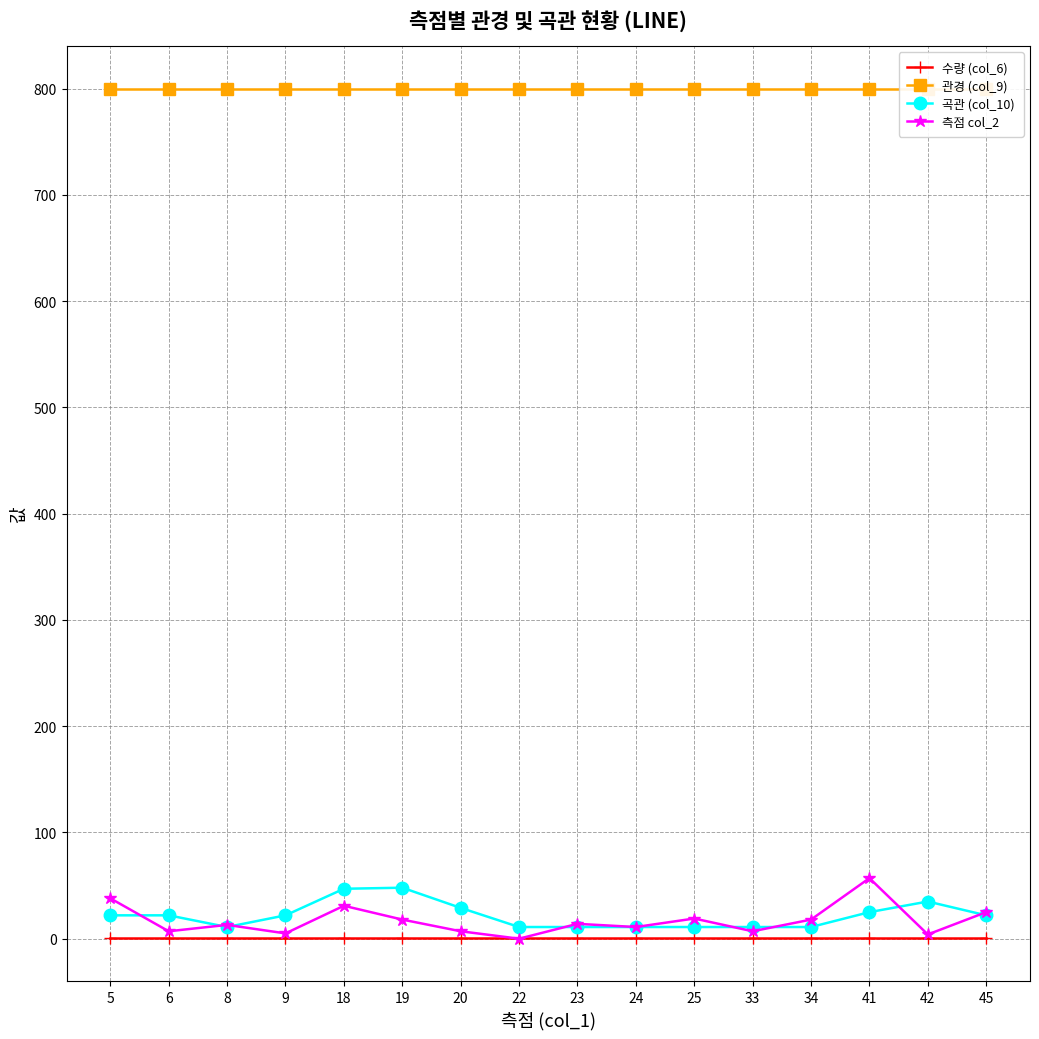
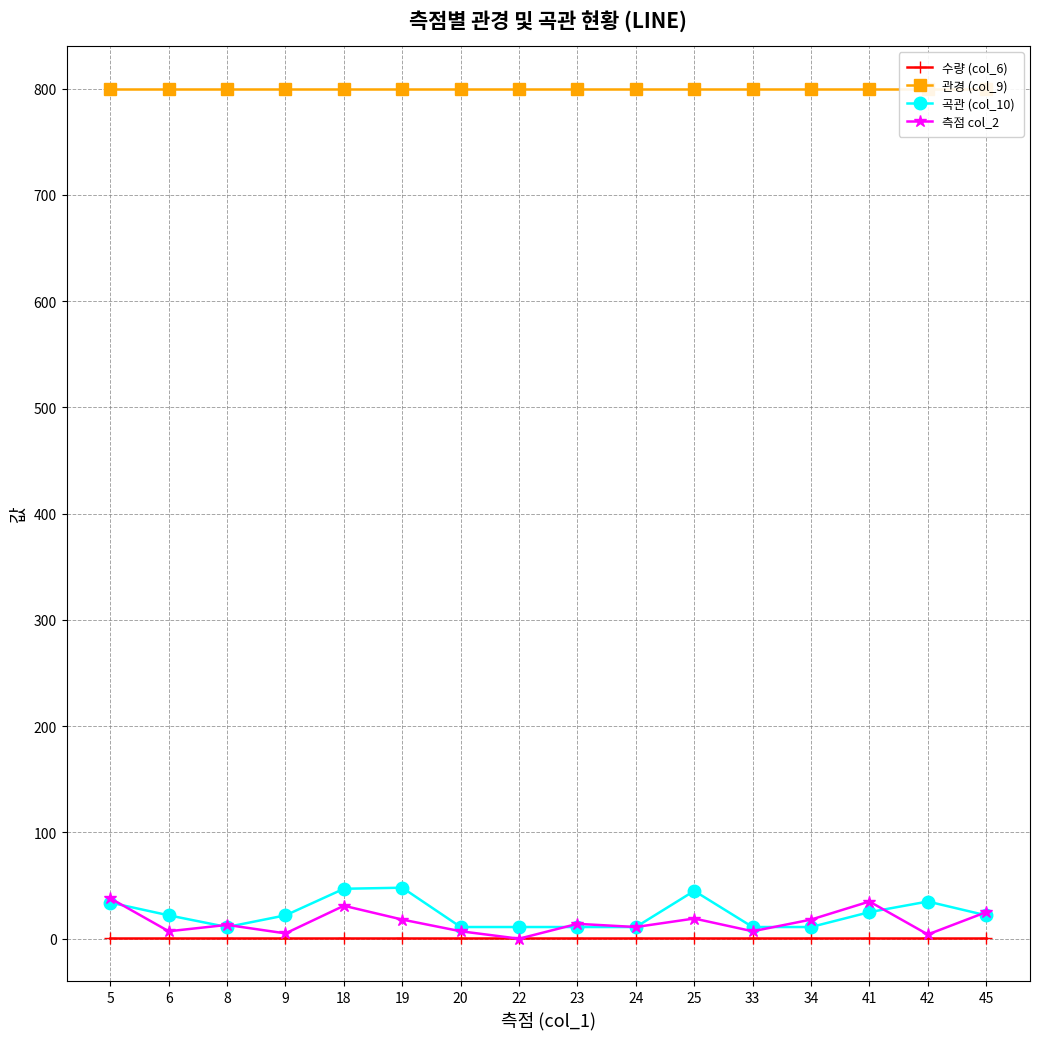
  {
    "수량 (col_6)": {
      "5": 1,
      "6": 1,
      "8": 1,
      "9": 1,
      "18": 1,
      "19": 1,
      "20": 1,
      "23": 1,
      "24": 1,
      "25": 1,
      "33": 1,
      "34": 1,
      "41": 1,
      "42": 1,
      "45": 1
    },
    "관경 (col_9)": {
      "5": 800,
      "6": 800,
      "8": 800,
      "9": 800,
      "18": 800,
      "19": 800,
      "20": 800,
      "22": 800,
      "23": 800,
      "24": 800,
      "25": 800,
      "33": 800,
      "34": 800,
      "41": 800
    },
    "곡관 (col_10)": {
-     "5": 22,
+     "5": 34,
      "6": 22,
      "9": 22,
      "18": 47,
      "19": 48,
-     "20": 29,
+     "20": 11,
      "22": 11,
      "23": 11,
-     "25": 11,
+     "25": 45,
      "33": 11,
      "34": 11,
      "41": 25,
      "42": 35,
      "45": 22
    },
    "측점 col_2": {
      "5": 38,
      "6": 7,
      "9": 5,
      "18": 31,
      "19": 18,
      "20": 7,
      "23": 14,
      "25": 19,
      "33": 7,
      "34": 18,
-     "41": 57,
+     "41": 35,
      "42": 4,
      "45": 25
    }
  }
